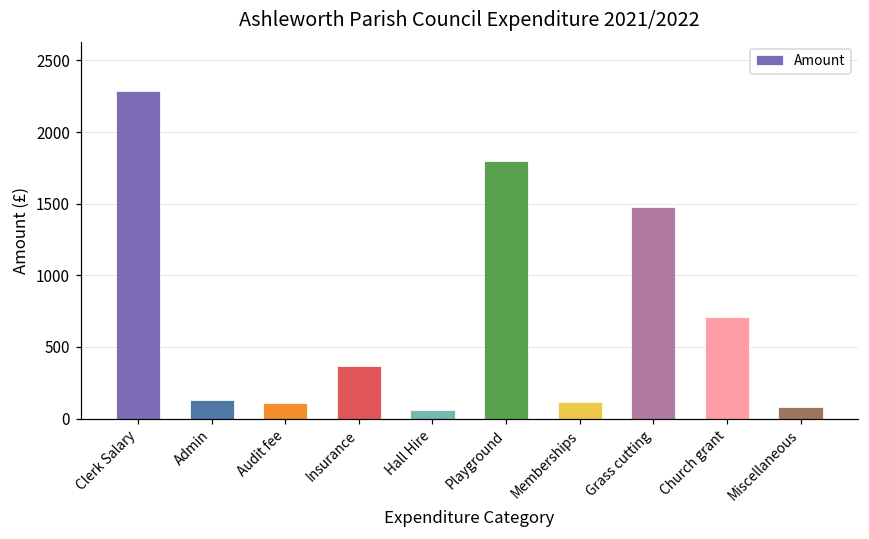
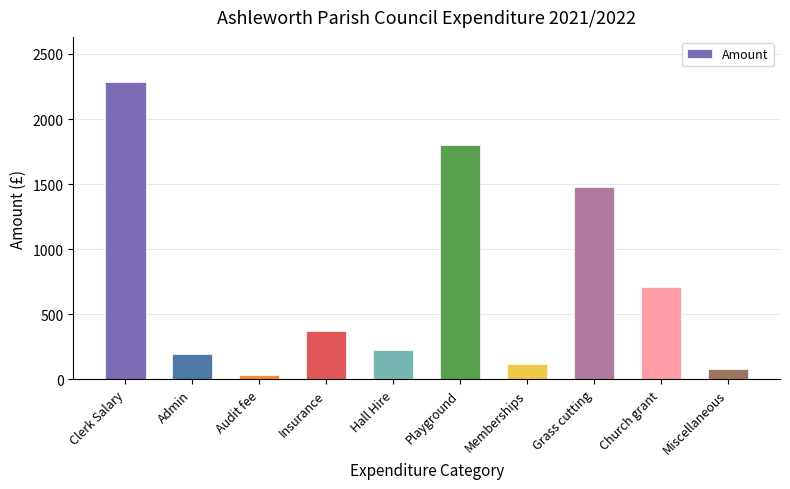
  {
    "Clerk Salary": 2290,
-   "Admin": 130,
-   "Audit fee": 110,
+   "Admin": 190,
+   "Audit fee": 40,
    "Insurance": 370,
-   "Hall Hire": 60,
+   "Hall Hire": 220,
    "Playground": 1800,
    "Memberships": 120,
    "Grass cutting": 1480,
    "Church grant": 710,
    "Miscellaneous": 80
  }
